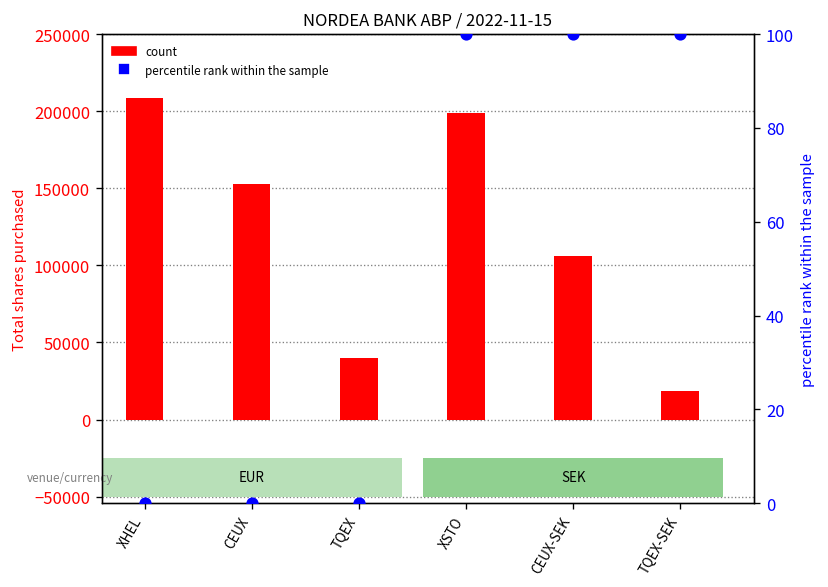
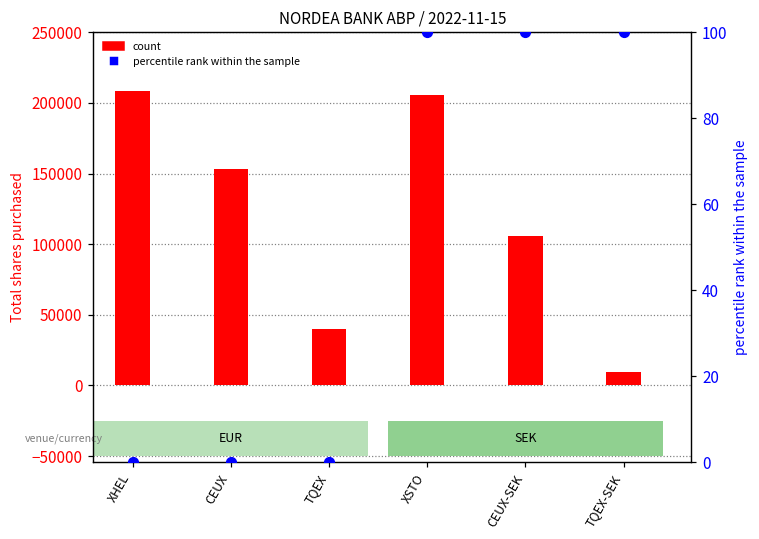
  {
    "count": {
      "XHEL": 208000,
      "CEUX": 153000,
      "TQEX": 40000,
-     "XSTO": 199000,
+     "XSTO": 205000,
      "CEUX-SEK": 106000,
-     "TQEX-SEK": 19000
+     "TQEX-SEK": 9000
    }
  }
